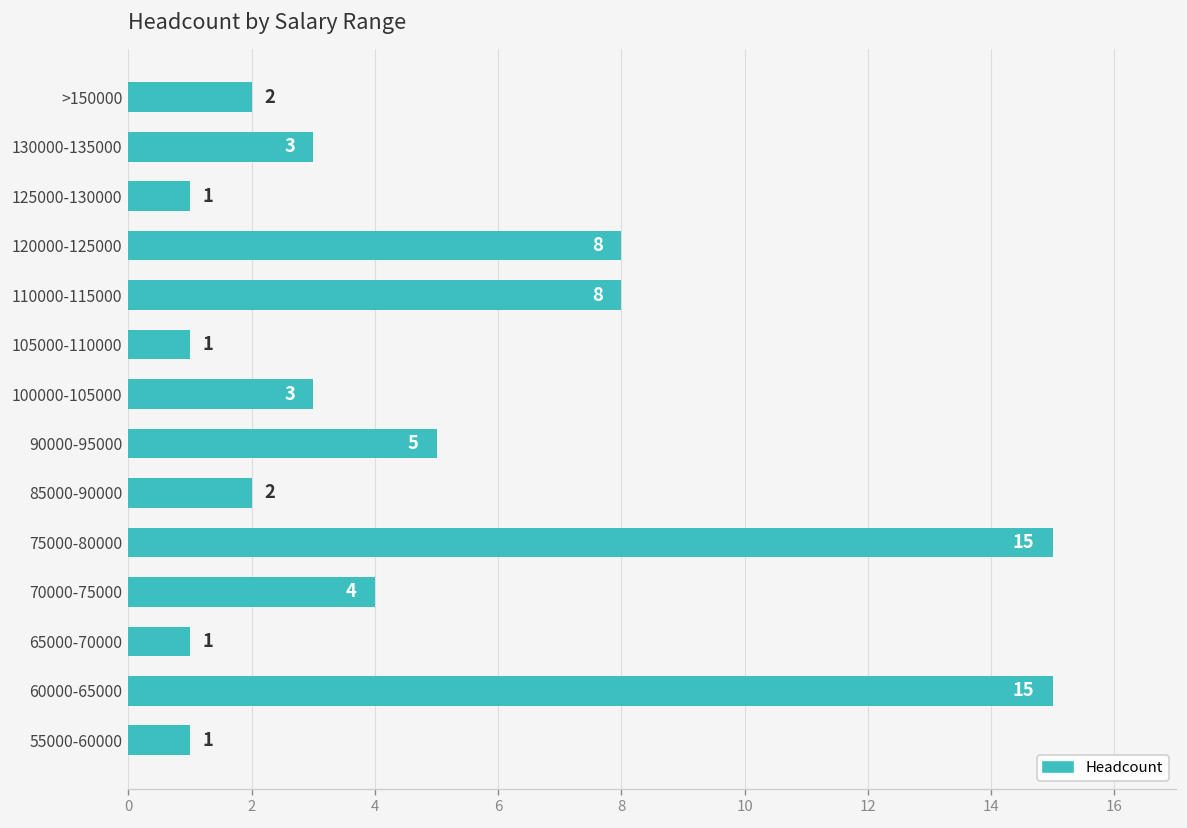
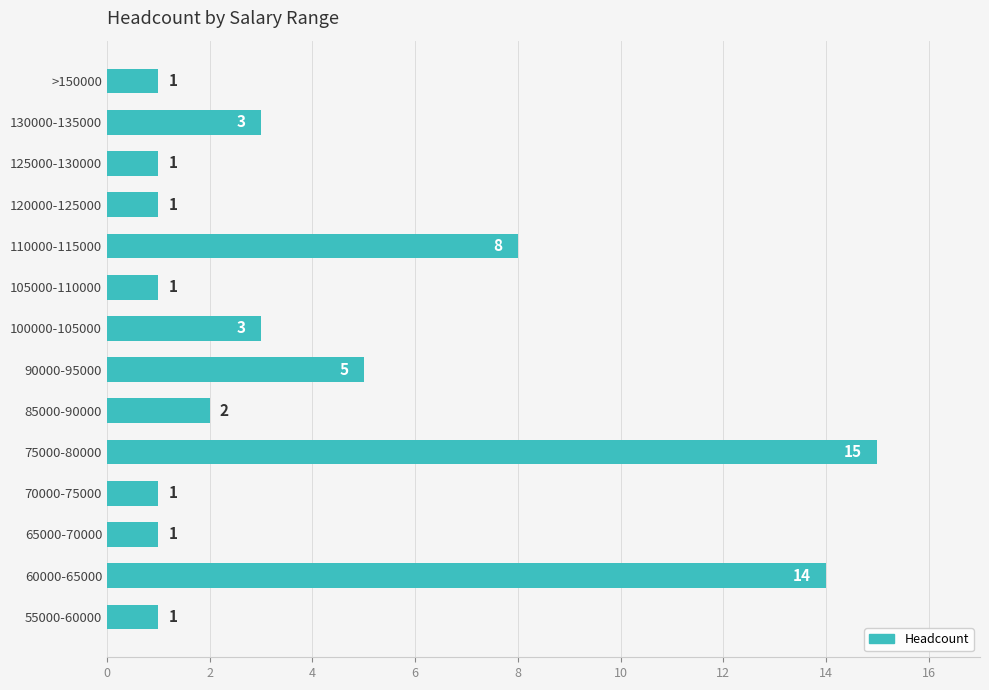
  {
-   ">150000": 2,
+   ">150000": 1,
    "130000-135000": 3,
    "125000-130000": 1,
-   "120000-125000": 8,
+   "120000-125000": 1,
    "110000-115000": 8,
    "105000-110000": 1,
    "100000-105000": 3,
    "90000-95000": 5,
    "85000-90000": 2,
    "75000-80000": 15,
-   "70000-75000": 4,
+   "70000-75000": 1,
    "65000-70000": 1,
-   "60000-65000": 15,
+   "60000-65000": 14,
    "55000-60000": 1
  }
